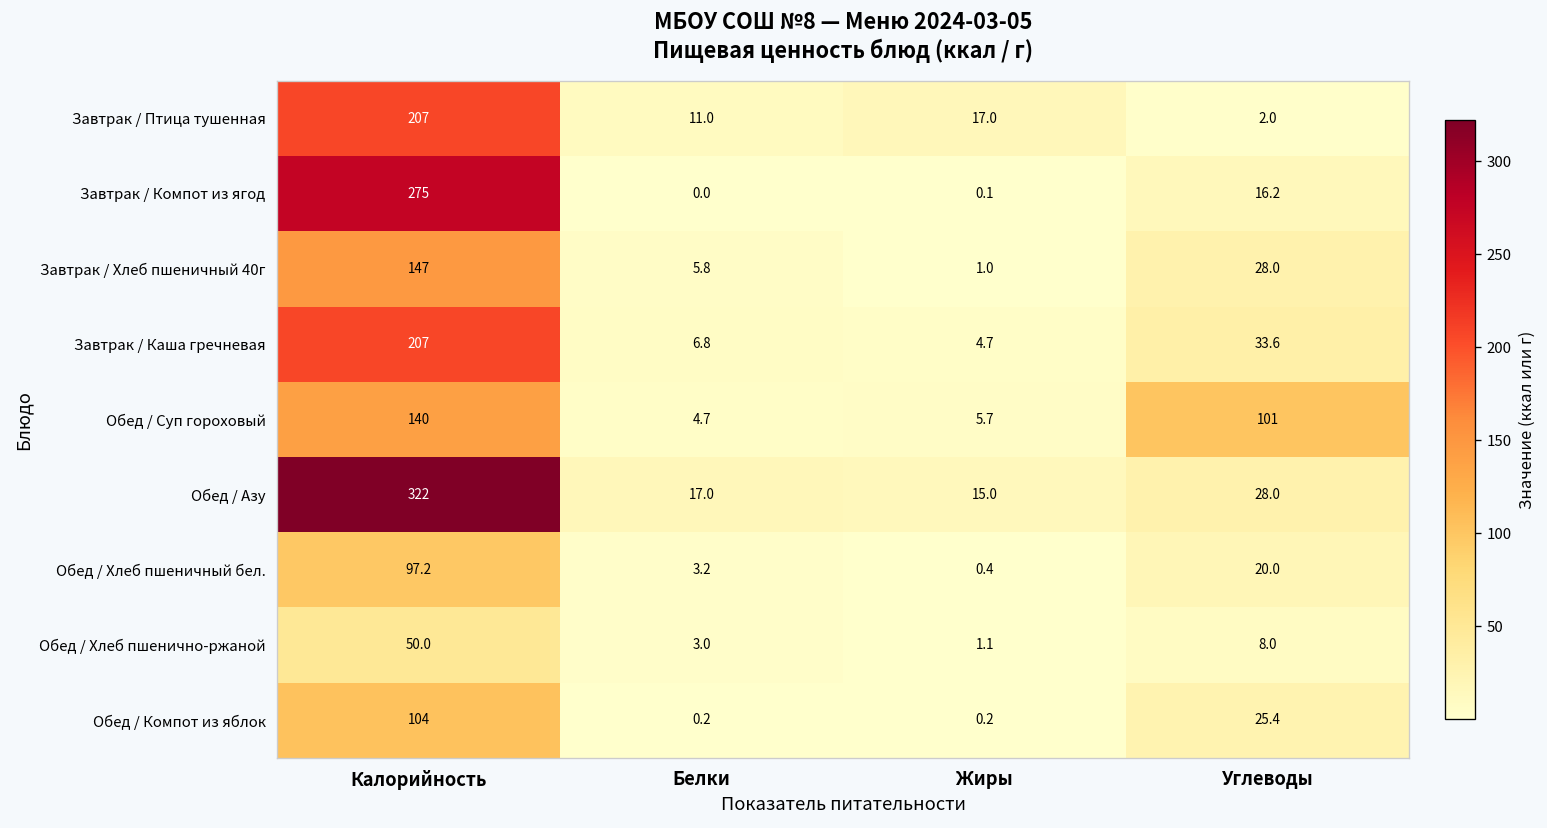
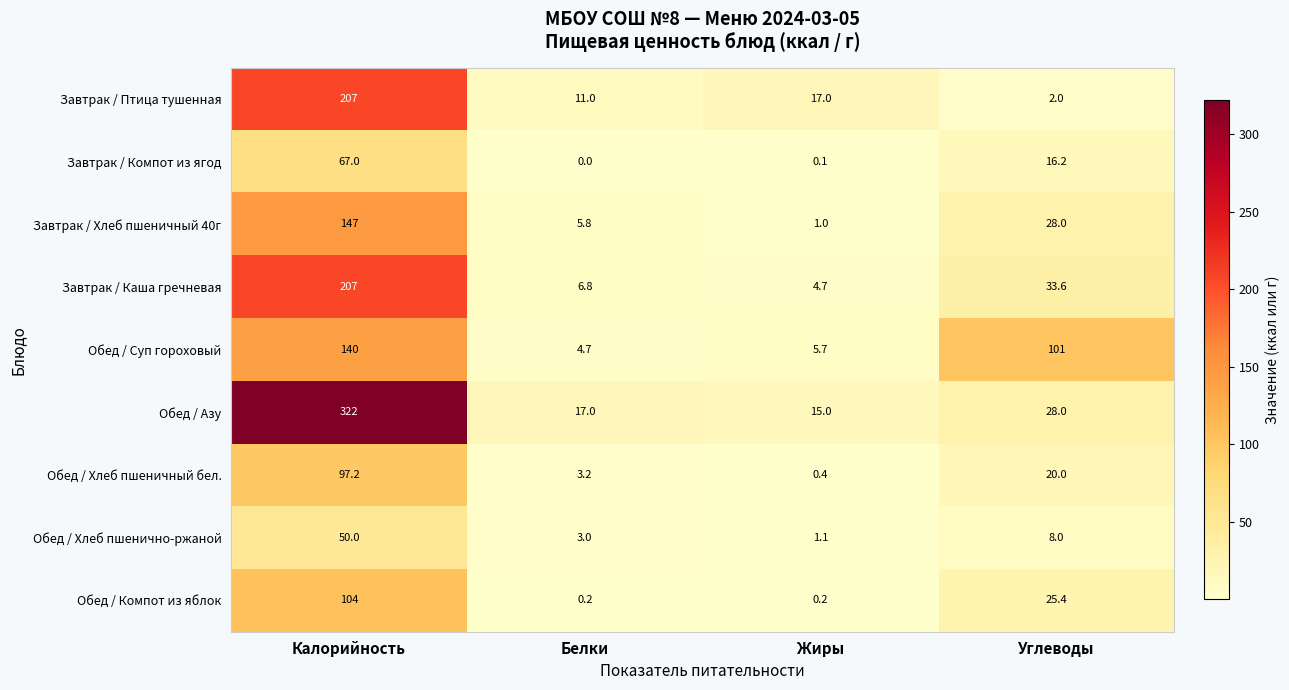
  {
    "Завтрак / Птица тушенная": {
      "Калорийность": 207,
      "Белки": 11.0,
      "Жиры": 17.0,
      "Углеводы": 2.0
    },
    "Завтрак / Компот из ягод": {
-     "Калорийность": 275,
+     "Калорийность": 67.0,
      "Белки": 0.0,
      "Жиры": 0.1,
      "Углеводы": 16.2
    },
    "Завтрак / Хлеб пшеничный 40г": {
      "Калорийность": 147,
      "Белки": 5.8,
      "Жиры": 1.0,
      "Углеводы": 28.0
    },
    "Завтрак / Каша гречневая": {
      "Калорийность": 207,
      "Белки": 6.8,
      "Жиры": 4.7,
      "Углеводы": 33.6
    },
    "Обед / Суп гороховый": {
      "Калорийность": 140,
      "Белки": 4.7,
      "Жиры": 5.7,
      "Углеводы": 101
    },
    "Обед / Азу": {
      "Калорийность": 322,
      "Белки": 17.0,
      "Жиры": 15.0,
      "Углеводы": 28.0
    },
    "Обед / Хлеб пшеничный бел.": {
      "Калорийность": 97.2,
      "Белки": 3.2,
      "Жиры": 0.4,
      "Углеводы": 20.0
    },
    "Обед / Хлеб пшенично-ржаной": {
      "Калорийность": 50.0,
      "Белки": 3.0,
      "Жиры": 1.1,
      "Углеводы": 8.0
    },
    "Обед / Компот из яблок": {
      "Калорийность": 104,
      "Белки": 0.2,
      "Жиры": 0.2,
      "Углеводы": 25.4
    }
  }
